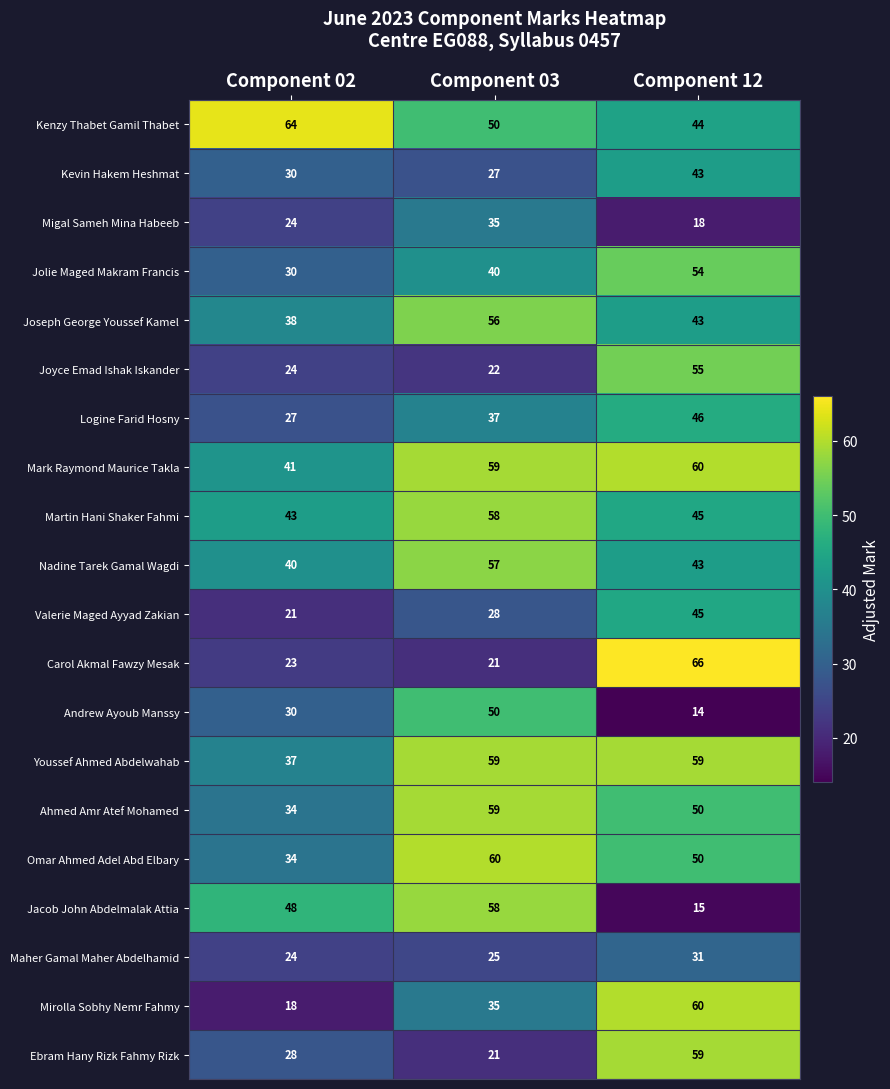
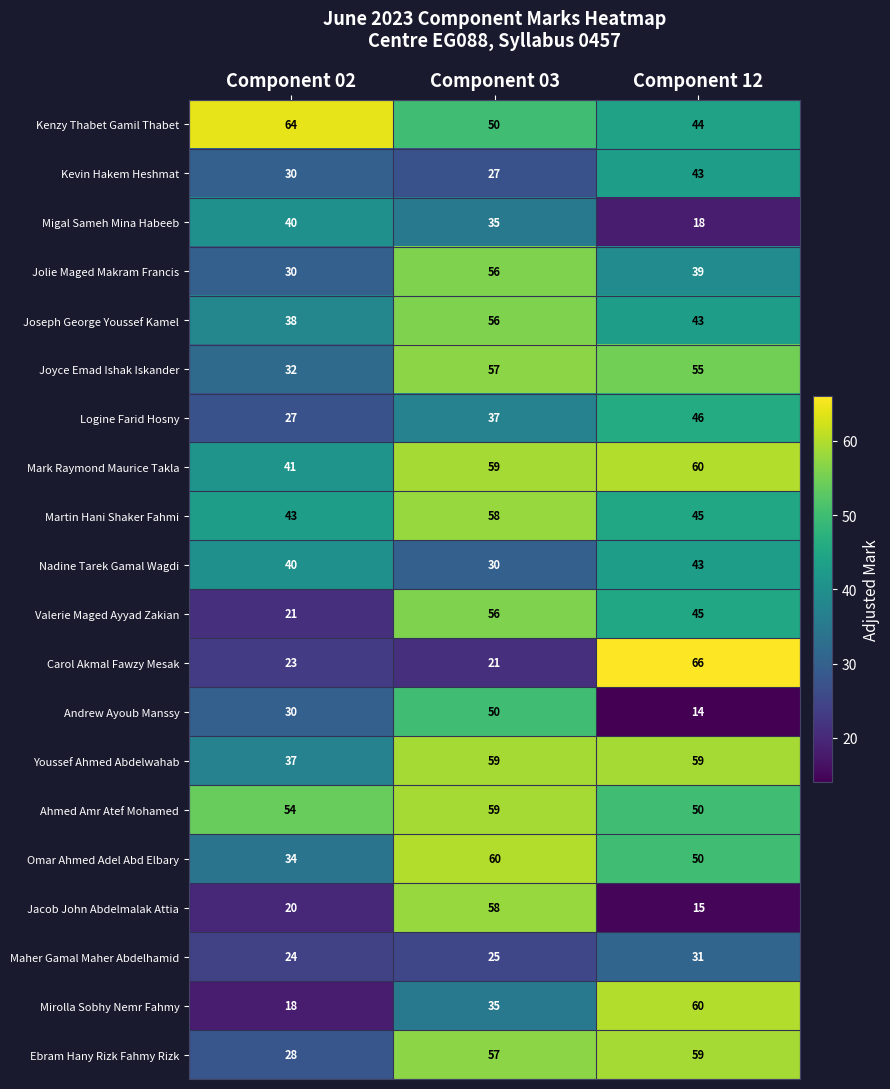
  {
    "Kenzy Thabet Gamil Thabet": {
      "Component 02": 64,
      "Component 03": 50,
      "Component 12": 44
    },
    "Kevin Hakem Heshmat": {
      "Component 02": 30,
      "Component 03": 27,
      "Component 12": 43
    },
    "Migal Sameh Mina Habeeb": {
-     "Component 02": 24,
+     "Component 02": 40,
      "Component 03": 35,
      "Component 12": 18
    },
    "Jolie Maged Makram Francis": {
      "Component 02": 30,
-     "Component 03": 40,
-     "Component 12": 54
+     "Component 03": 56,
+     "Component 12": 39
    },
    "Joseph George Youssef Kamel": {
      "Component 02": 38,
      "Component 03": 56,
      "Component 12": 43
    },
    "Joyce Emad Ishak Iskander": {
-     "Component 02": 24,
-     "Component 03": 22,
+     "Component 02": 32,
+     "Component 03": 57,
      "Component 12": 55
    },
    "Logine Farid Hosny": {
      "Component 02": 27,
      "Component 03": 37,
      "Component 12": 46
    },
    "Mark Raymond Maurice Takla": {
      "Component 02": 41,
      "Component 03": 59,
      "Component 12": 60
    },
    "Martin Hani Shaker Fahmi": {
      "Component 02": 43,
      "Component 03": 58,
      "Component 12": 45
    },
    "Nadine Tarek Gamal Wagdi": {
      "Component 02": 40,
-     "Component 03": 57,
+     "Component 03": 30,
      "Component 12": 43
    },
    "Valerie Maged Ayyad Zakian": {
      "Component 02": 21,
-     "Component 03": 28,
+     "Component 03": 56,
      "Component 12": 45
    },
    "Carol Akmal Fawzy Mesak": {
      "Component 02": 23,
      "Component 03": 21,
      "Component 12": 66
    },
    "Andrew Ayoub Manssy": {
      "Component 02": 30,
      "Component 03": 50,
      "Component 12": 14
    },
    "Youssef Ahmed Abdelwahab": {
      "Component 02": 37,
      "Component 03": 59,
      "Component 12": 59
    },
    "Ahmed Amr Atef Mohamed": {
-     "Component 02": 34,
+     "Component 02": 54,
      "Component 03": 59,
      "Component 12": 50
    },
    "Omar Ahmed Adel Abd Elbary": {
      "Component 02": 34,
      "Component 03": 60,
      "Component 12": 50
    },
    "Jacob John Abdelmalak Attia": {
-     "Component 02": 48,
+     "Component 02": 20,
      "Component 03": 58,
      "Component 12": 15
    },
    "Maher Gamal Maher Abdelhamid": {
      "Component 02": 24,
      "Component 03": 25,
      "Component 12": 31
    },
    "Mirolla Sobhy Nemr Fahmy": {
      "Component 02": 18,
      "Component 03": 35,
      "Component 12": 60
    },
    "Ebram Hany Rizk Fahmy Rizk": {
      "Component 02": 28,
-     "Component 03": 21,
+     "Component 03": 57,
      "Component 12": 59
    }
  }
